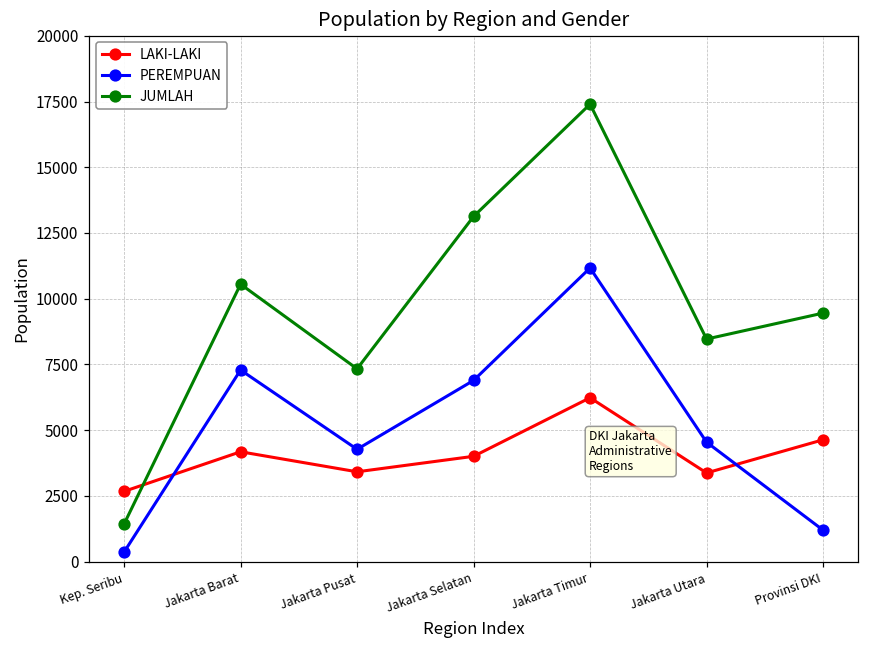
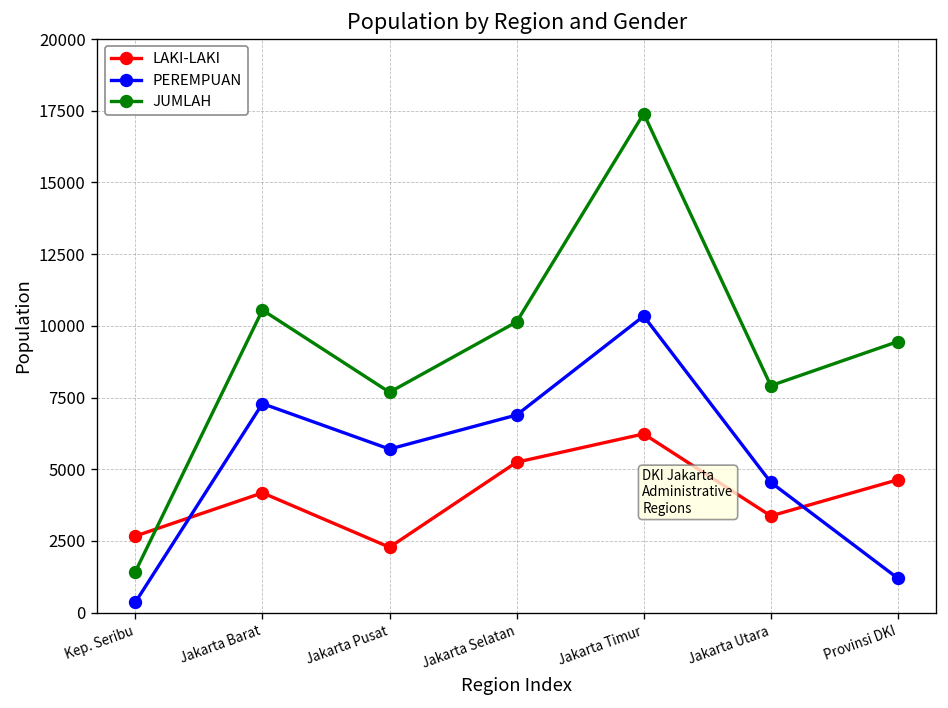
  {
    "LAKI-LAKI": {
      "Kep. Seribu": 2700,
      "Jakarta Barat": 4200,
-     "Jakarta Pusat": 3400,
-     "Jakarta Selatan": 4000,
+     "Jakarta Pusat": 2300,
+     "Jakarta Selatan": 5200,
      "Jakarta Timur": 6200,
      "Jakarta Utara": 3400,
      "Provinsi DKI": 4600
    },
    "PEREMPUAN": {
      "Kep. Seribu": 400,
      "Jakarta Barat": 7300,
-     "Jakarta Pusat": 4300,
+     "Jakarta Pusat": 5700,
      "Jakarta Selatan": 6900,
-     "Jakarta Timur": 11200,
+     "Jakarta Timur": 10300,
      "Jakarta Utara": 4500,
      "Provinsi DKI": 1200
    },
    "JUMLAH": {
      "Kep. Seribu": 1400,
      "Jakarta Barat": 10600,
-     "Jakarta Pusat": 7300,
-     "Jakarta Selatan": 13100,
+     "Jakarta Pusat": 7700,
+     "Jakarta Selatan": 10100,
      "Jakarta Timur": 17400,
-     "Jakarta Utara": 8500,
+     "Jakarta Utara": 7900,
      "Provinsi DKI": 9500
    }
  }
